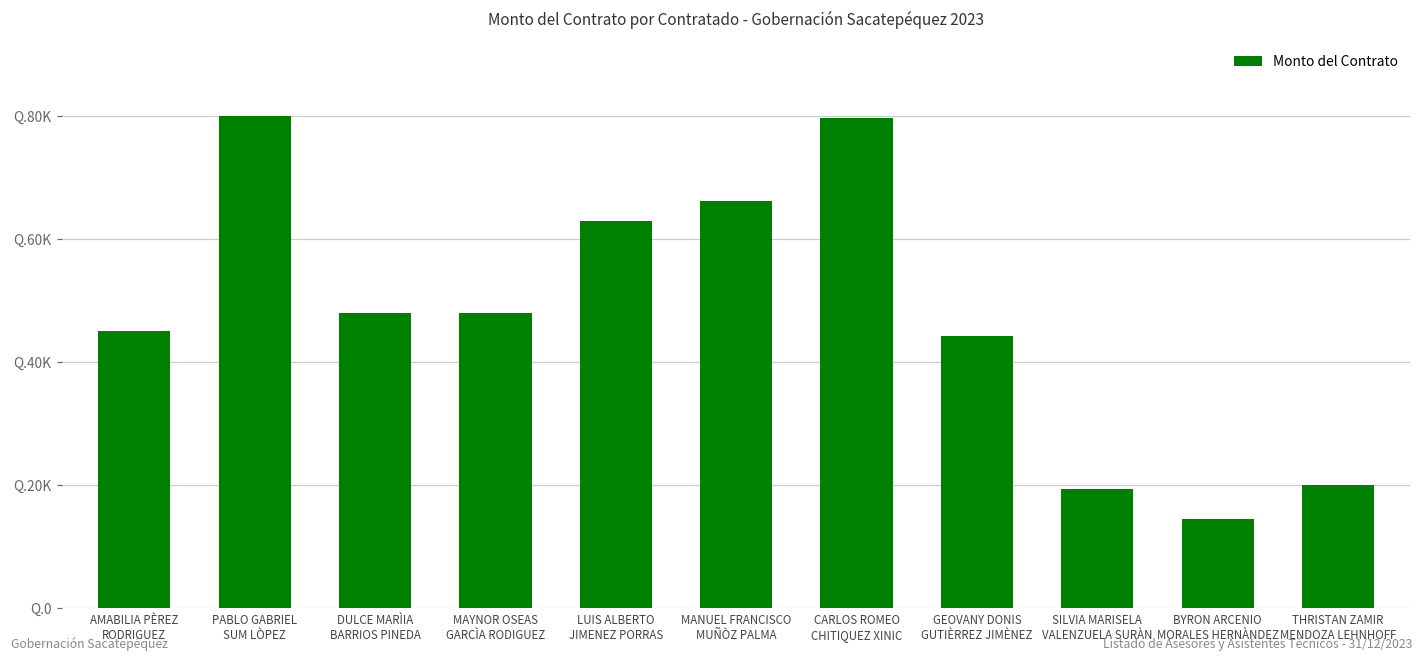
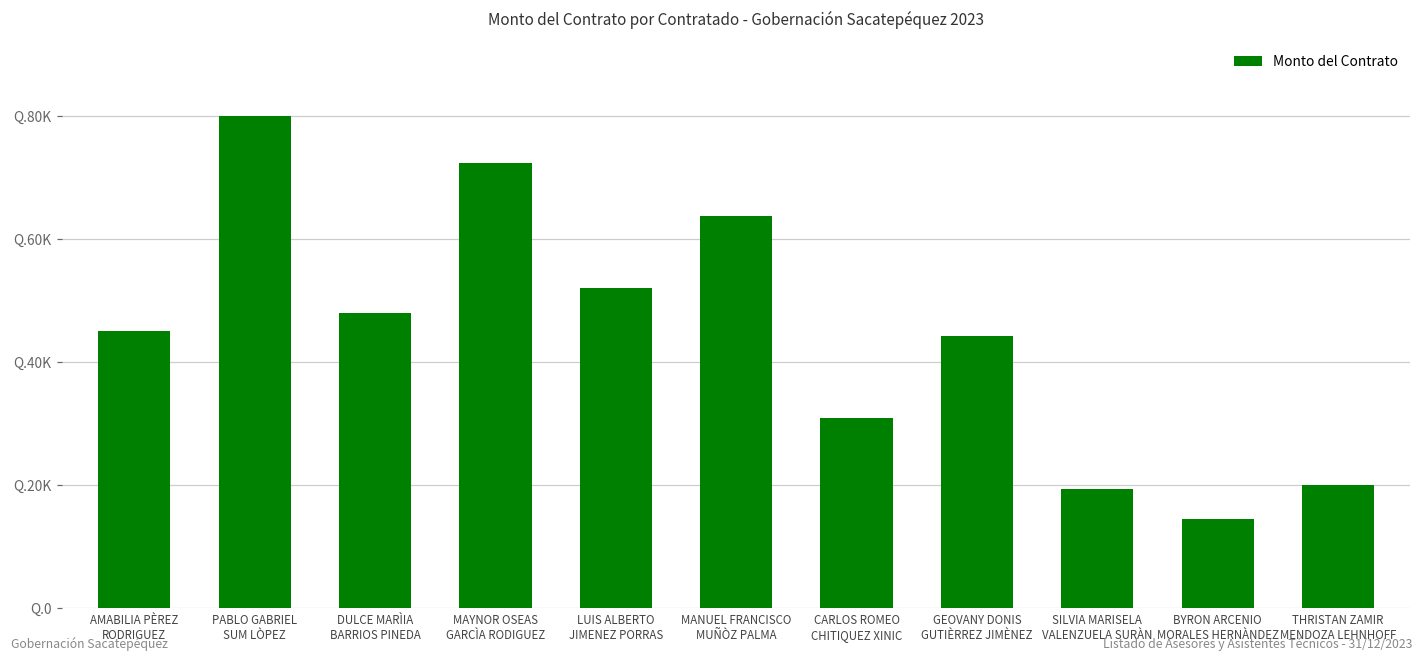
  {
    "AMABILIA PÈREZ RODRIGUEZ": "Q.45000",
    "PABLO GABRIEL SUM LÒPEZ": "Q.80000",
    "DULCE MARÌIA BARRIOS PINEDA": "Q.48000",
-   "MAYNOR OSEAS GARCÌA RODIGUEZ": "Q.48000",
-   "LUIS ALBERTO JIMENEZ PORRAS": "Q.63000",
-   "MANUEL FRANCISCO MUÑÒZ PALMA": "Q.66000",
-   "CARLOS ROMEO CHITIQUEZ XINIC": "Q.80000",
+   "MAYNOR OSEAS GARCÌA RODIGUEZ": "Q.72000",
+   "LUIS ALBERTO JIMENEZ PORRAS": "Q.52000",
+   "MANUEL FRANCISCO MUÑÒZ PALMA": "Q.64000",
+   "CARLOS ROMEO CHITIQUEZ XINIC": "Q.31000",
    "GEOVANY DONIS GUTIÈRREZ JIMÈNEZ": "Q.44000",
    "SILVIA MARISELA VALENZUELA SURÀN": "Q.19000",
    "BYRON ARCENIO MORALES HERNÀNDEZ": "Q.14000",
    "THRISTAN ZAMIR MENDOZA LEHNHOFF": "Q.20000"
  }
